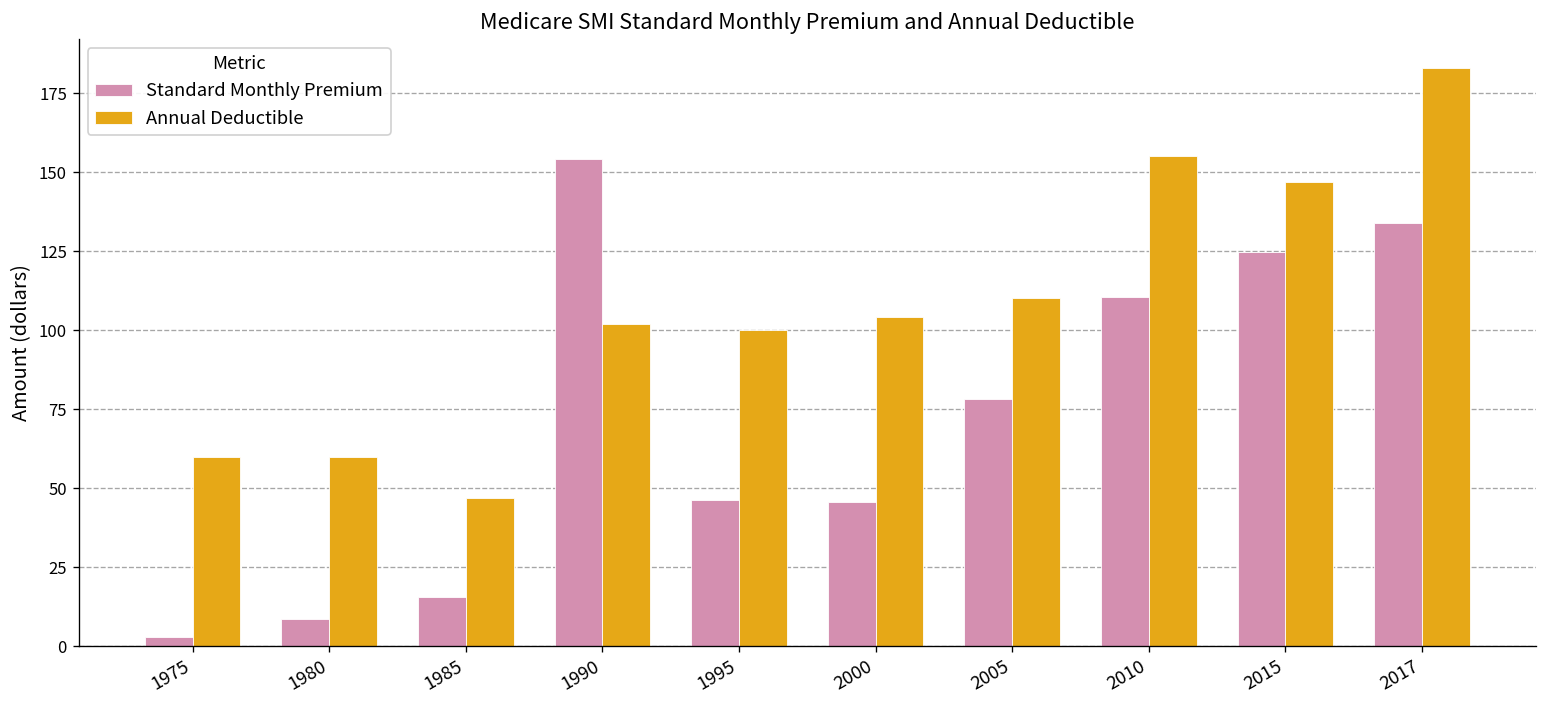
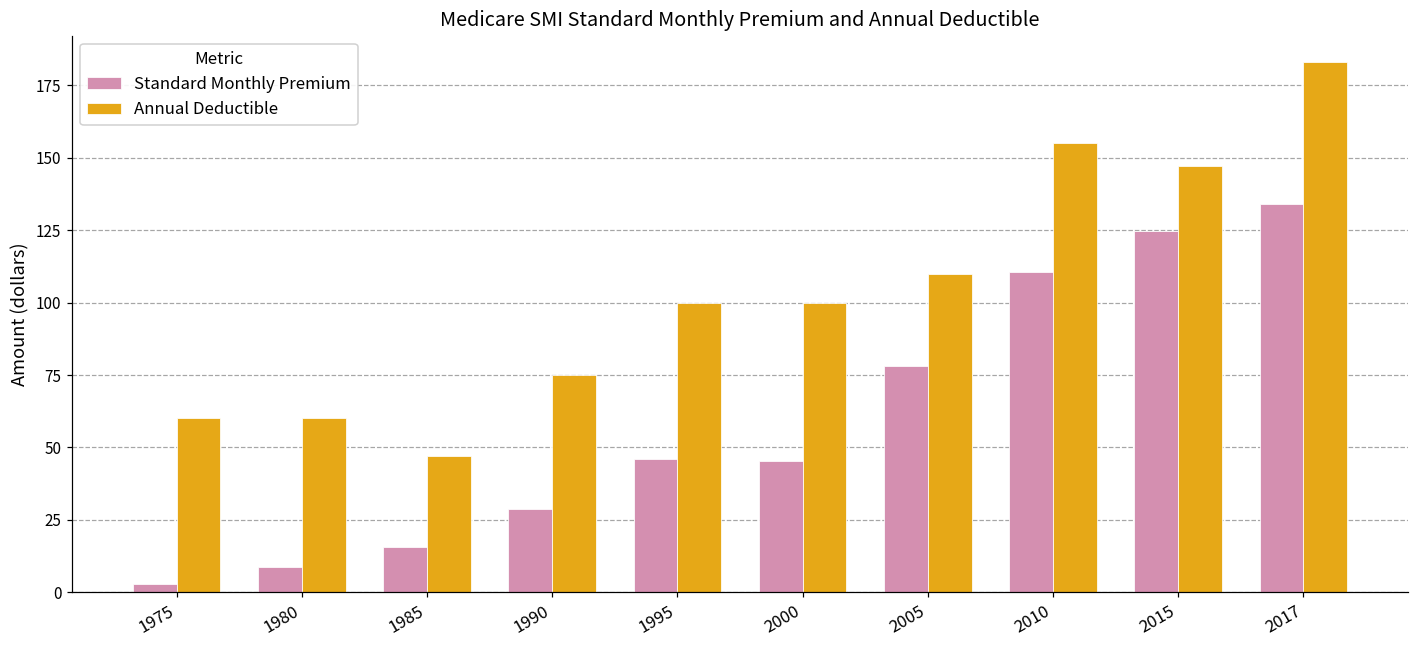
  {
    "Standard Monthly Premium": {
      "1975": 3,
      "1980": 9,
      "1985": 16,
-     "1990": 154,
+     "1990": 29,
      "1995": 46,
      "2000": 46,
      "2005": 78,
      "2010": 111,
      "2015": 125,
      "2017": 134
    },
    "Annual Deductible": {
      "1975": 60,
      "1980": 60,
      "1985": 47,
-     "1990": 102,
+     "1990": 75,
      "1995": 100,
-     "2000": 104,
+     "2000": 100,
      "2005": 110,
      "2010": 155,
      "2015": 147,
      "2017": 183
    }
  }
